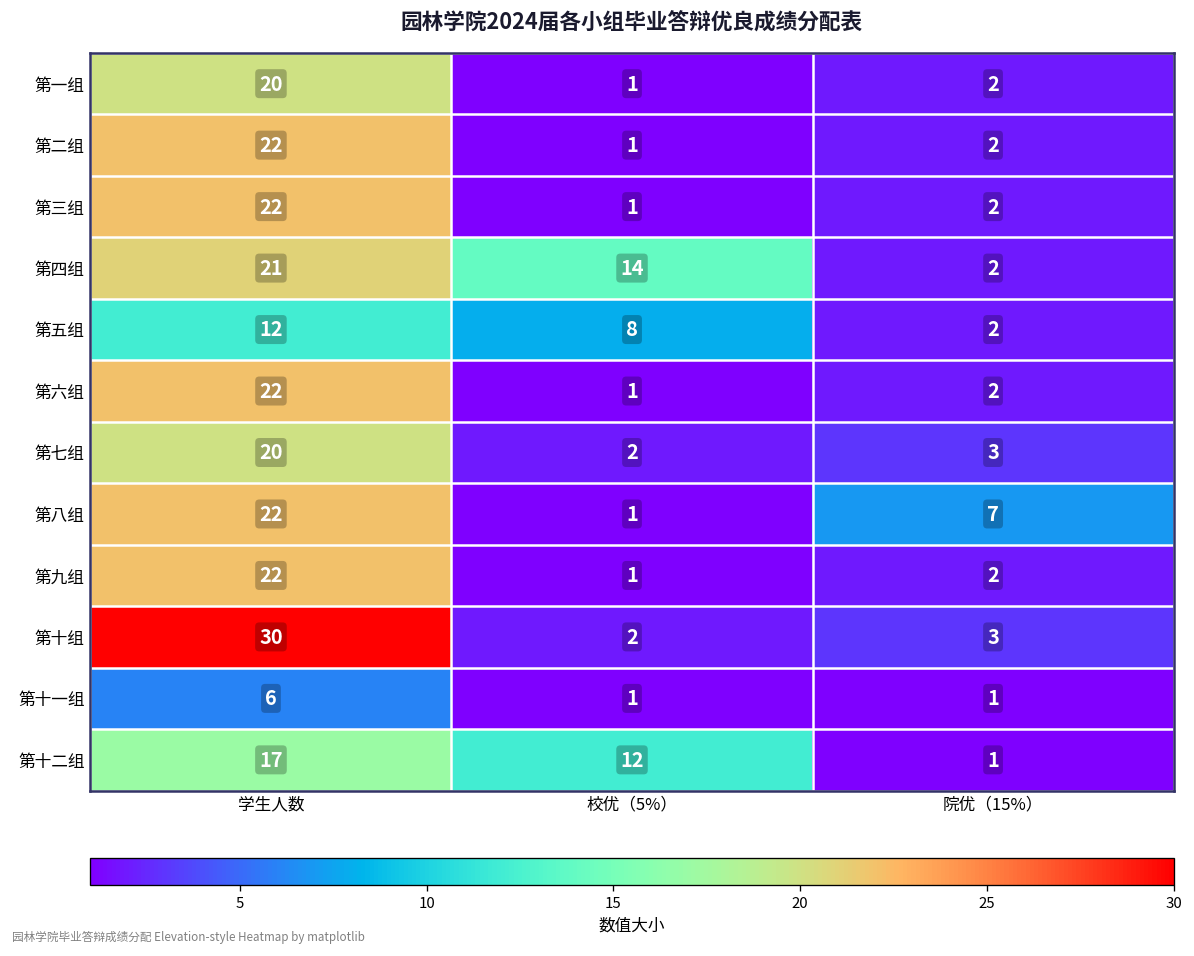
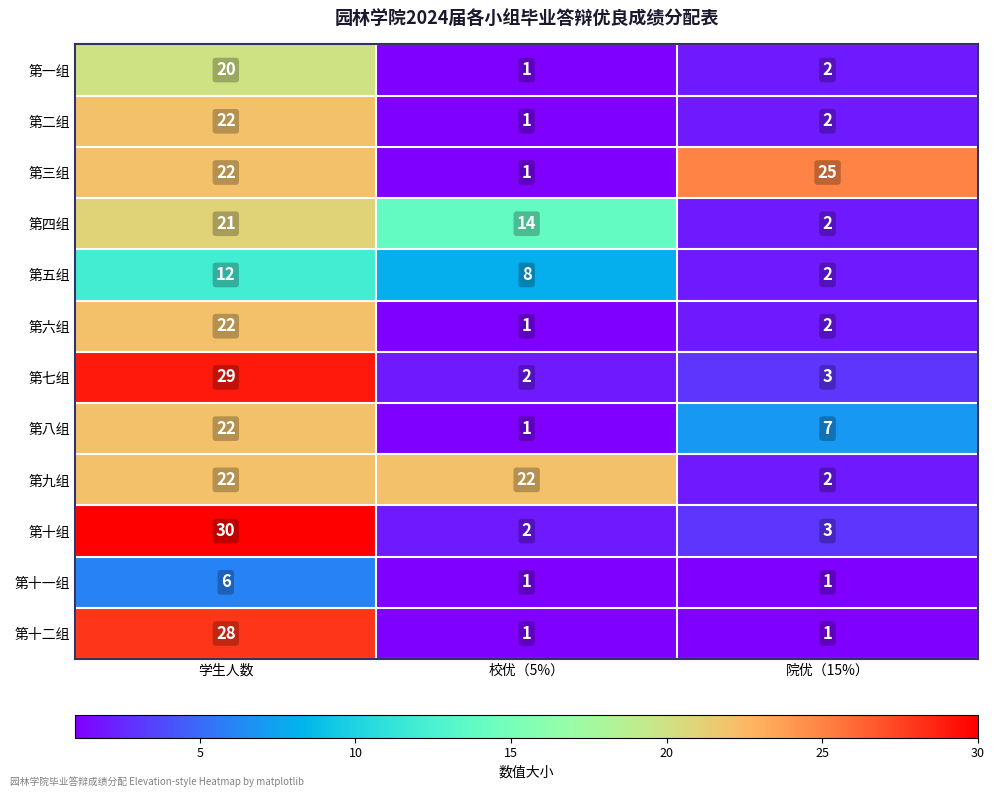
  {
    "第三组": {
-     "院优（15%）": 2
+     "院优（15%）": 25
    },
    "第七组": {
-     "学生人数": 20
+     "学生人数": 29
    },
    "第九组": {
-     "校优（5%）": 1
+     "校优（5%）": 22
    },
    "第十二组": {
-     "学生人数": 17,
-     "校优（5%）": 12
+     "学生人数": 28,
+     "校优（5%）": 1
    }
  }
